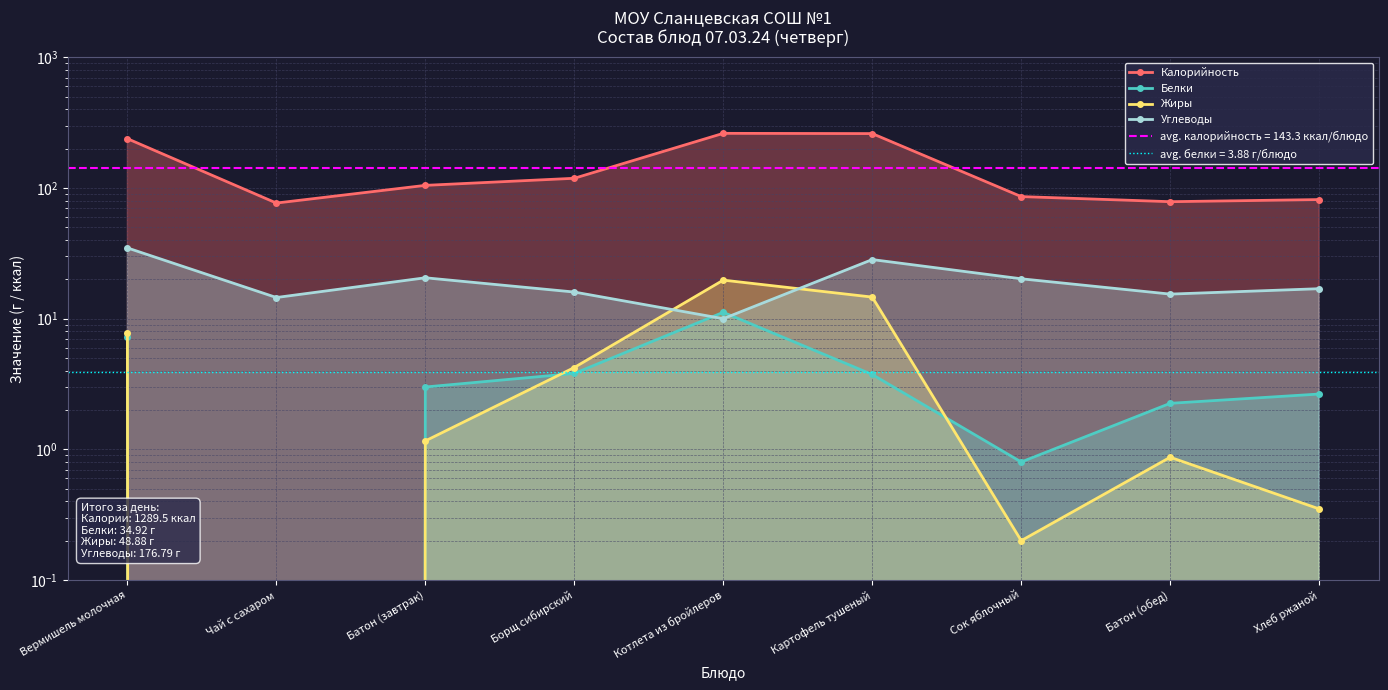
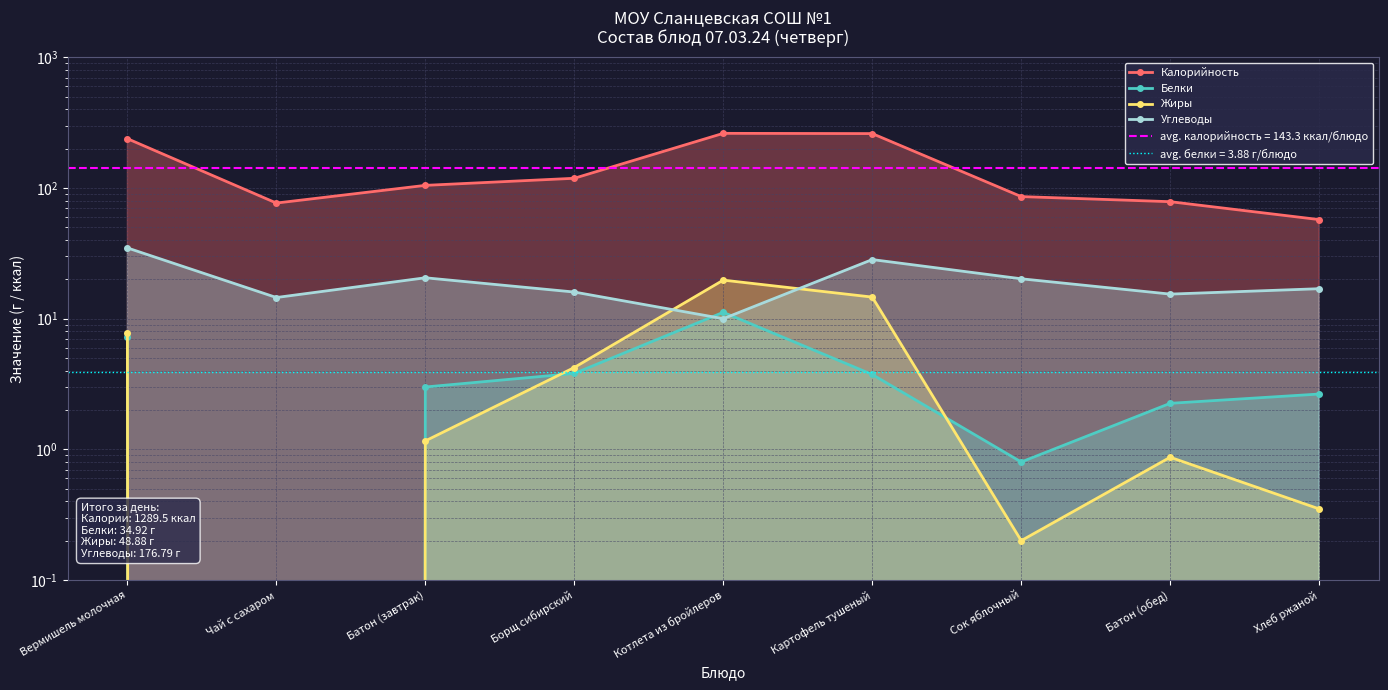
  {
    "Калорийность": {
      "Вермишель молочная": 240,
      "Чай с сахаром": 80,
      "Батон (завтрак)": 100,
      "Борщ сибирский": 120,
      "Котлета из бройлеров": 260,
      "Картофель тушеный": 260,
      "Сок яблочный": 90,
      "Батон (обед)": 80,
-     "Хлеб ржаной": 80
+     "Хлеб ржаной": 60
    },
    "Белки": {
      "Вермишель молочная": 7,
      "Батон (завтрак)": 3,
      "Борщ сибирский": 3.8,
      "Котлета из бройлеров": 11,
      "Картофель тушеный": 3.7,
      "Сок яблочный": 0.8,
      "Батон (обед)": 2.3,
      "Хлеб ржаной": 2.7
    },
    "Жиры": {
      "Вермишель молочная": 8,
      "Батон (завтрак)": 1.2,
      "Борщ сибирский": 4.2,
      "Котлета из бройлеров": 20,
      "Картофель тушеный": 15,
      "Сок яблочный": 0.20,
      "Батон (обед)": 0.9,
      "Хлеб ржаной": 0.35
    },
    "Углеводы": {
      "Вермишель молочная": 35,
      "Чай с сахаром": 15,
      "Батон (завтрак)": 21,
      "Борщ сибирский": 16,
      "Котлета из бройлеров": 10,
      "Картофель тушеный": 28,
      "Сок яблочный": 20,
      "Батон (обед)": 15,
      "Хлеб ржаной": 17
    }
  }
